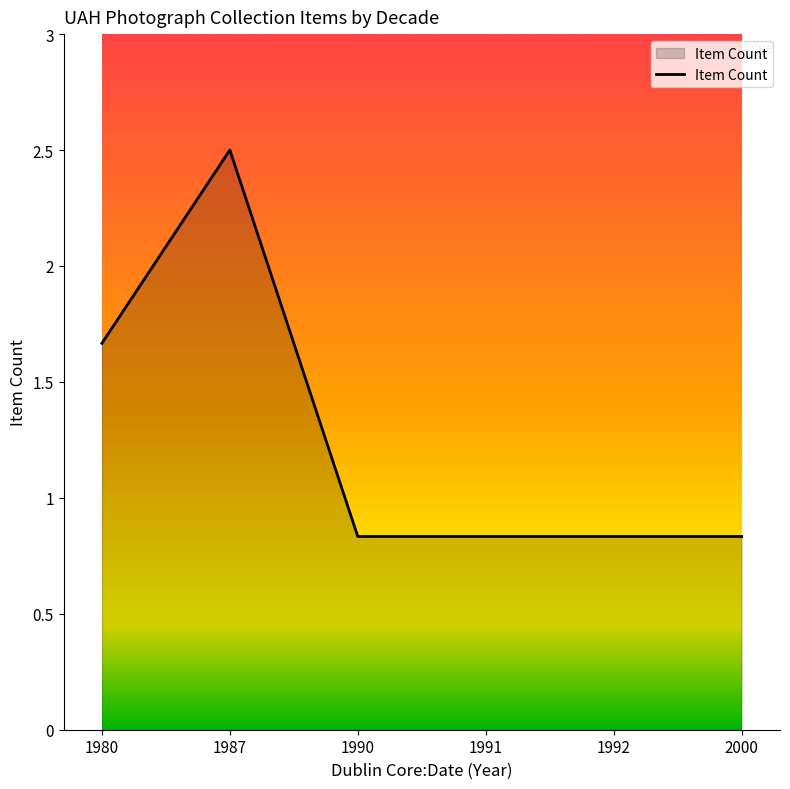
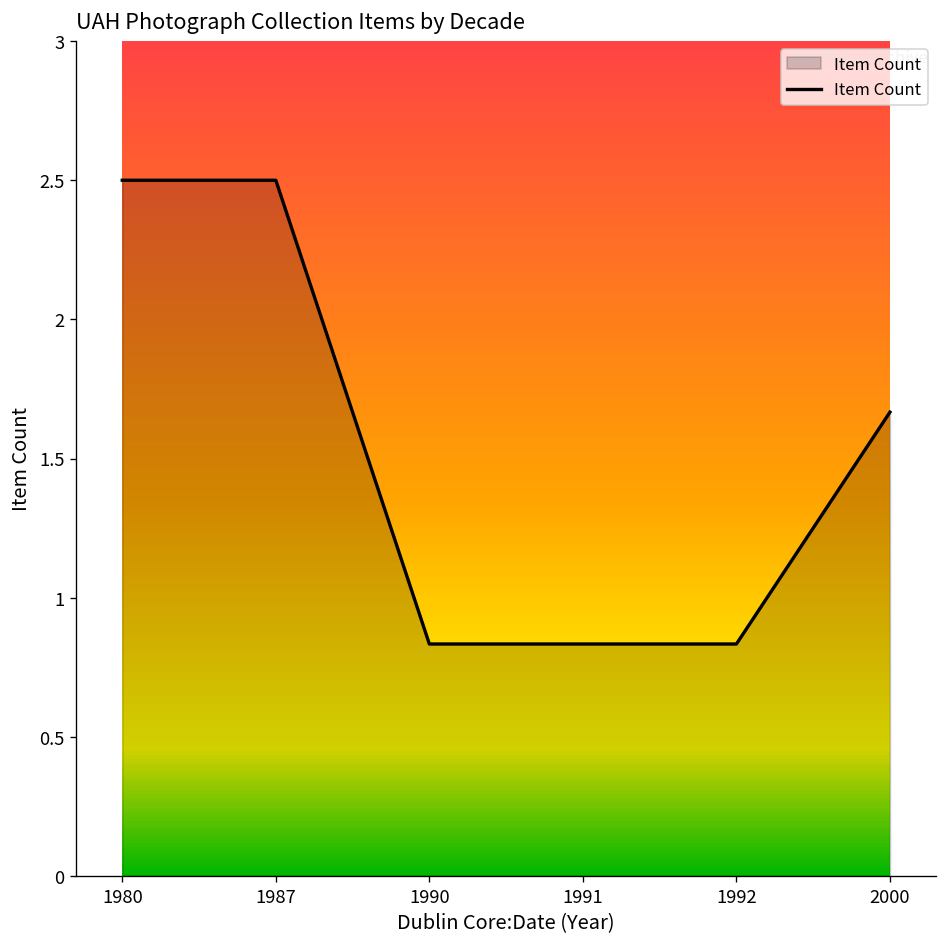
  {
-   "1980": 1.67,
+   "1980": 2.50,
    "1987": 2.50,
    "1990": 0.83,
    "1991": 0.83,
    "1992": 0.83,
-   "2000": 0.83
+   "2000": 1.67
  }
